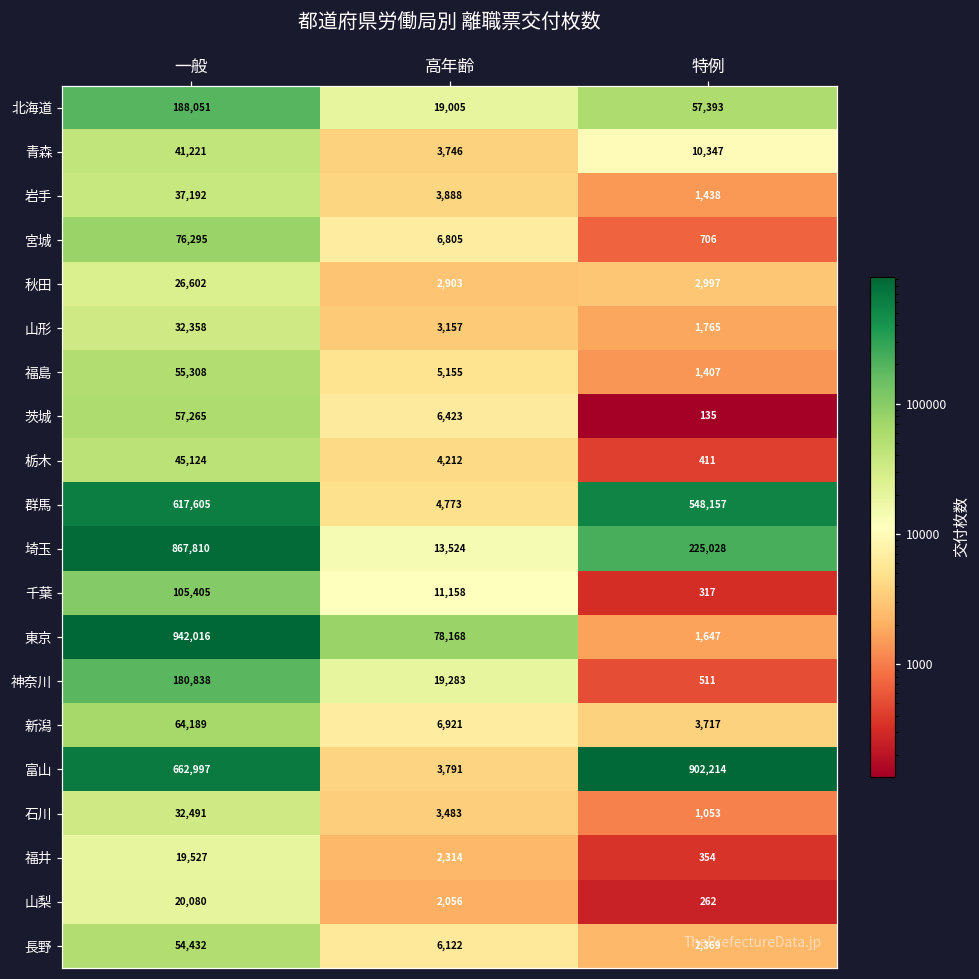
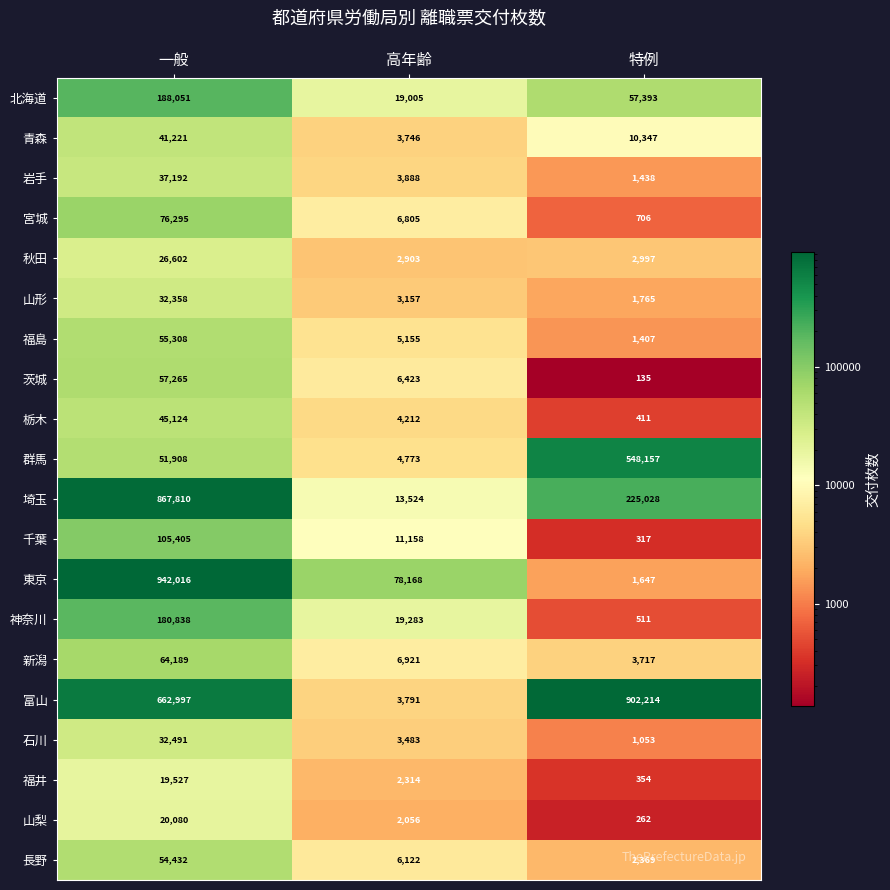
  {
    "北海道": {
      "一般": "188,051",
      "高年齢": "19,005",
      "特例": "57,393"
    },
    "青森": {
      "一般": "41,221",
      "高年齢": "3,746",
      "特例": "10,347"
    },
    "岩手": {
      "一般": "37,192",
      "高年齢": "3,888",
      "特例": "1,438"
    },
    "宮城": {
      "一般": "76,295",
      "高年齢": "6,805",
      "特例": "706"
    },
    "秋田": {
      "一般": "26,602",
      "高年齢": "2,903",
      "特例": "2,997"
    },
    "山形": {
      "一般": "32,358",
      "高年齢": "3,157",
      "特例": "1,765"
    },
    "福島": {
      "一般": "55,308",
      "高年齢": "5,155",
      "特例": "1,407"
    },
    "茨城": {
      "一般": "57,265",
      "高年齢": "6,423",
      "特例": "135"
    },
    "栃木": {
      "一般": "45,124",
      "高年齢": "4,212",
      "特例": "411"
    },
    "群馬": {
-     "一般": "617,605",
+     "一般": "51,908",
      "高年齢": "4,773",
      "特例": "548,157"
    },
    "埼玉": {
      "一般": "867,810",
      "高年齢": "13,524",
      "特例": "225,028"
    },
    "千葉": {
      "一般": "105,405",
      "高年齢": "11,158",
      "特例": "317"
    },
    "東京": {
      "一般": "942,016",
      "高年齢": "78,168",
      "特例": "1,647"
    },
    "神奈川": {
      "一般": "180,838",
      "高年齢": "19,283",
      "特例": "511"
    },
    "新潟": {
      "一般": "64,189",
      "高年齢": "6,921",
      "特例": "3,717"
    },
    "富山": {
      "一般": "662,997",
      "高年齢": "3,791",
      "特例": "902,214"
    },
    "石川": {
      "一般": "32,491",
      "高年齢": "3,483",
      "特例": "1,053"
    },
    "福井": {
      "一般": "19,527",
      "高年齢": "2,314",
      "特例": "354"
    },
    "山梨": {
      "一般": "20,080",
      "高年齢": "2,056",
      "特例": "262"
    },
    "長野": {
      "一般": "54,432",
      "高年齢": "6,122"
    }
  }
